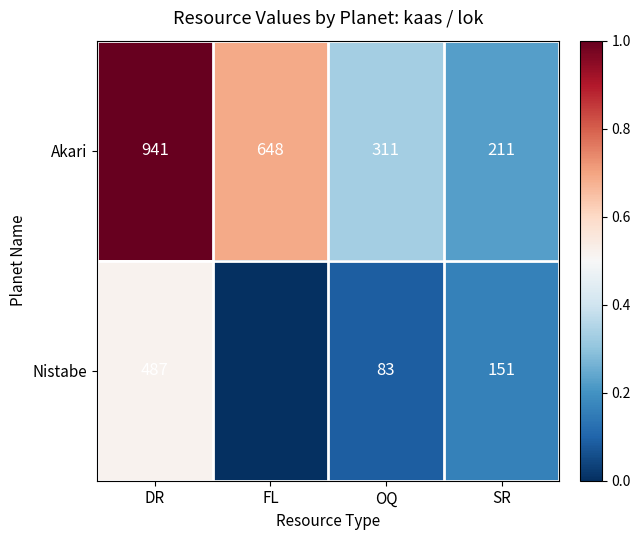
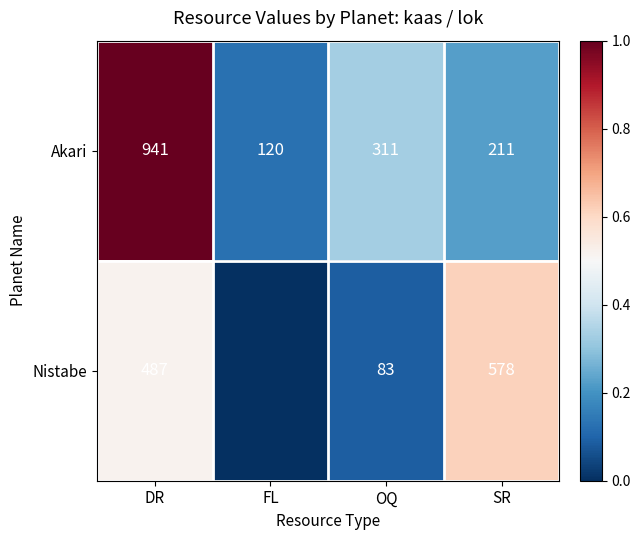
  {
    "Akari": {
      "DR": 941,
-     "FL": 648,
+     "FL": 120,
      "OQ": 311,
      "SR": 211
    },
    "Nistabe": {
      "OQ": 83,
-     "SR": 151
+     "SR": 578
    }
  }
